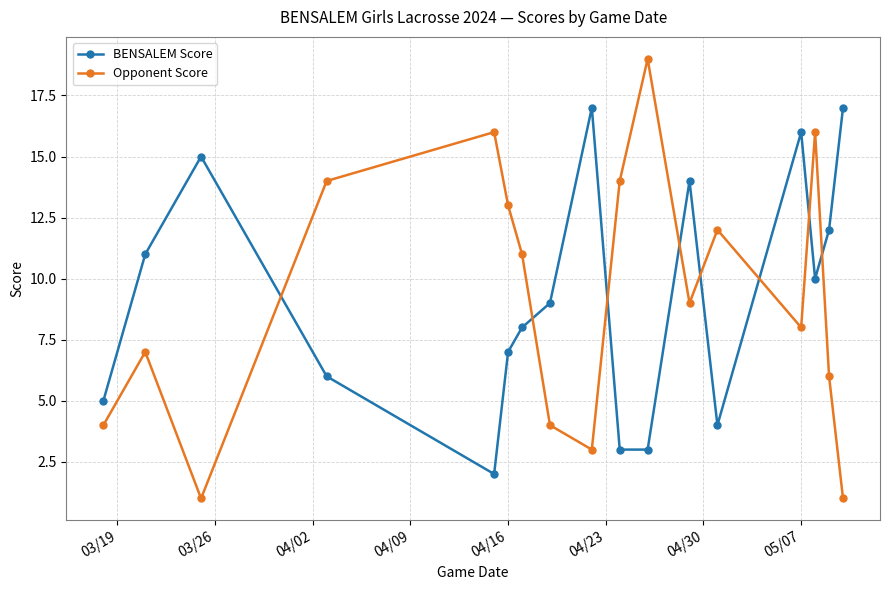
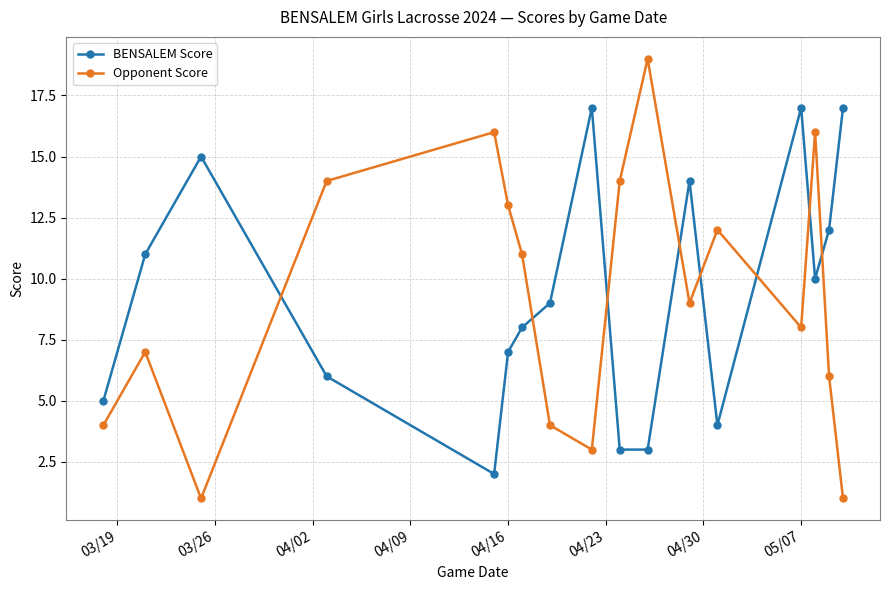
  {
    "BENSALEM Score": {
      "04/16": 7,
-     "05/07": 16
+     "05/07": 17
    },
    "Opponent Score": {
      "04/16": 13,
      "05/07": 8
    }
  }
